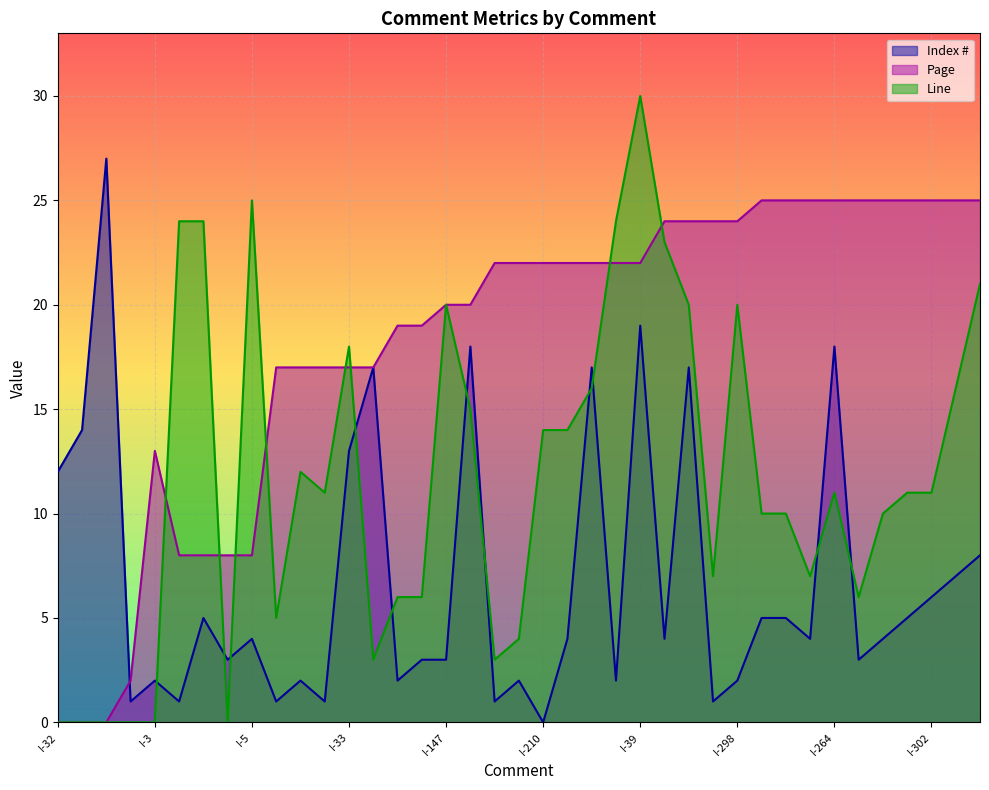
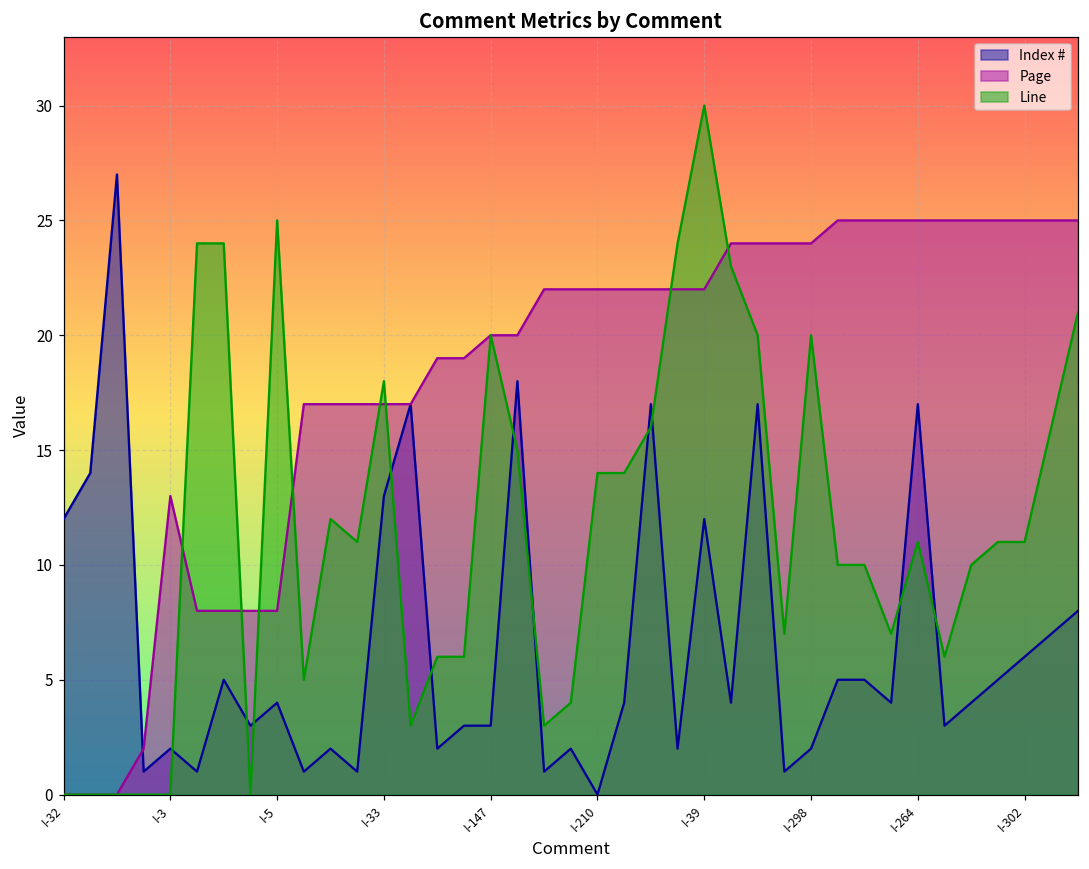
  {
    "Index #": {
      "I-32": 12,
      "I-3": 2,
      "I-5": 4,
      "I-33": 13,
      "I-147": 3,
      "I-210": 0,
-     "I-39": 19,
+     "I-39": 12,
      "I-298": 2,
-     "I-264": 18,
+     "I-264": 17,
      "I-302": 6
    },
    "Page": {
      "I-3": 13,
      "I-5": 8,
      "I-33": 17,
      "I-210": 22,
      "I-39": 22,
      "I-298": 24,
      "I-264": 25,
      "I-302": 25
    },
    "Line": {
      "I-3": 0,
      "I-5": 25,
      "I-33": 18,
      "I-210": 14,
      "I-39": 30,
      "I-298": 20,
      "I-264": 11,
      "I-302": 11
    }
  }
